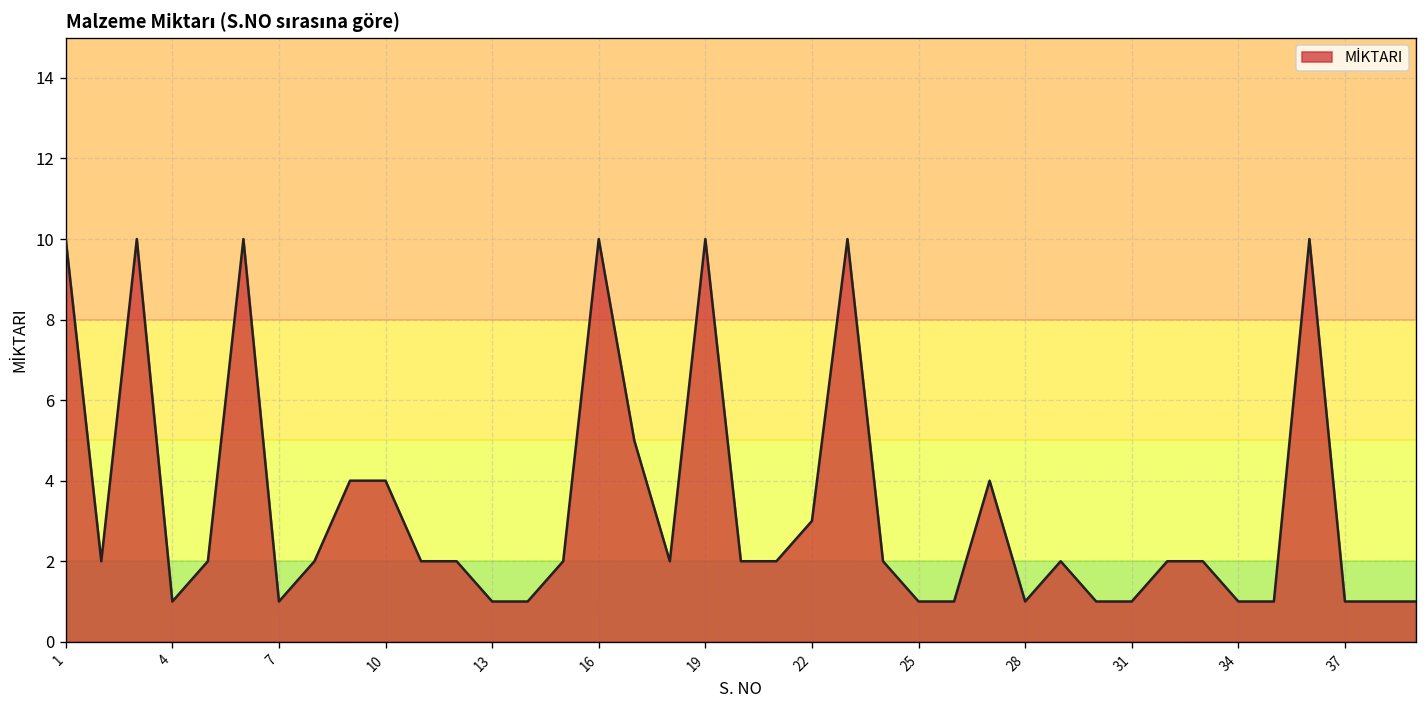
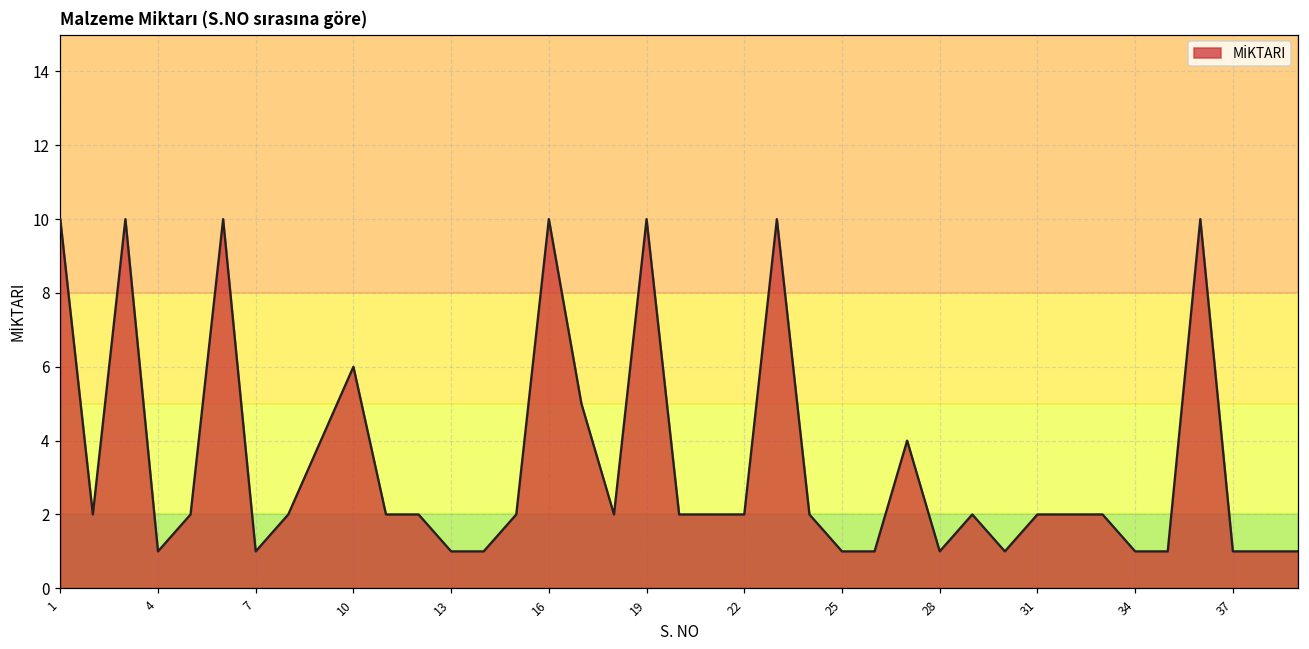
  {
    "1": 10,
    "4": 1,
    "7": 1,
-   "10": 4,
+   "10": 6,
    "13": 1,
    "16": 10,
    "19": 10,
-   "22": 3,
+   "22": 2,
    "25": 1,
    "28": 1,
-   "31": 1,
+   "31": 2,
    "34": 1,
    "37": 1
  }
